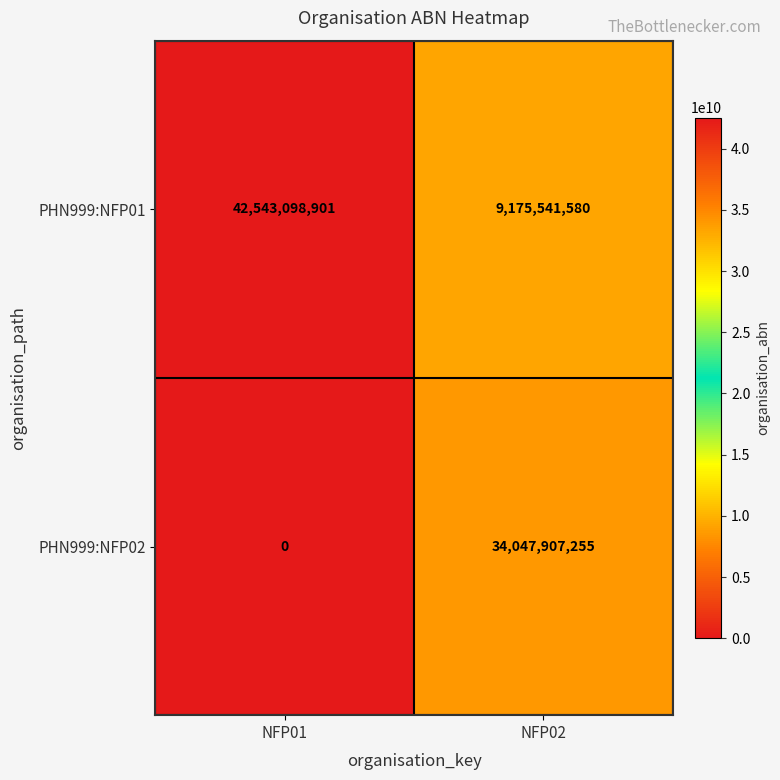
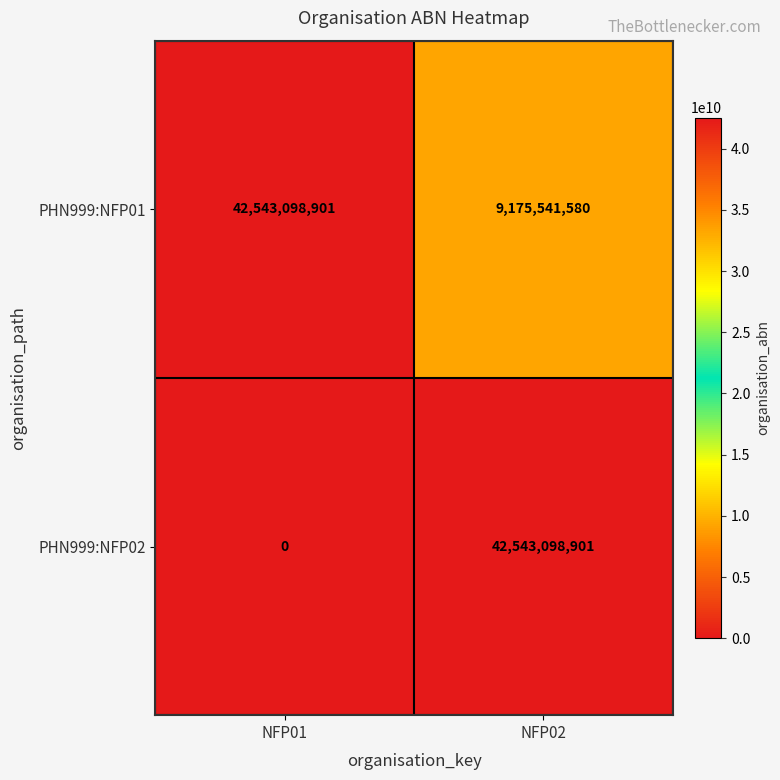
  {
    "PHN999:NFP01": {
      "NFP01": "42,543,098,901",
      "NFP02": "9,175,541,580"
    },
    "PHN999:NFP02": {
      "NFP01": "0",
-     "NFP02": "34,047,907,255"
+     "NFP02": "42,543,098,901"
    }
  }
